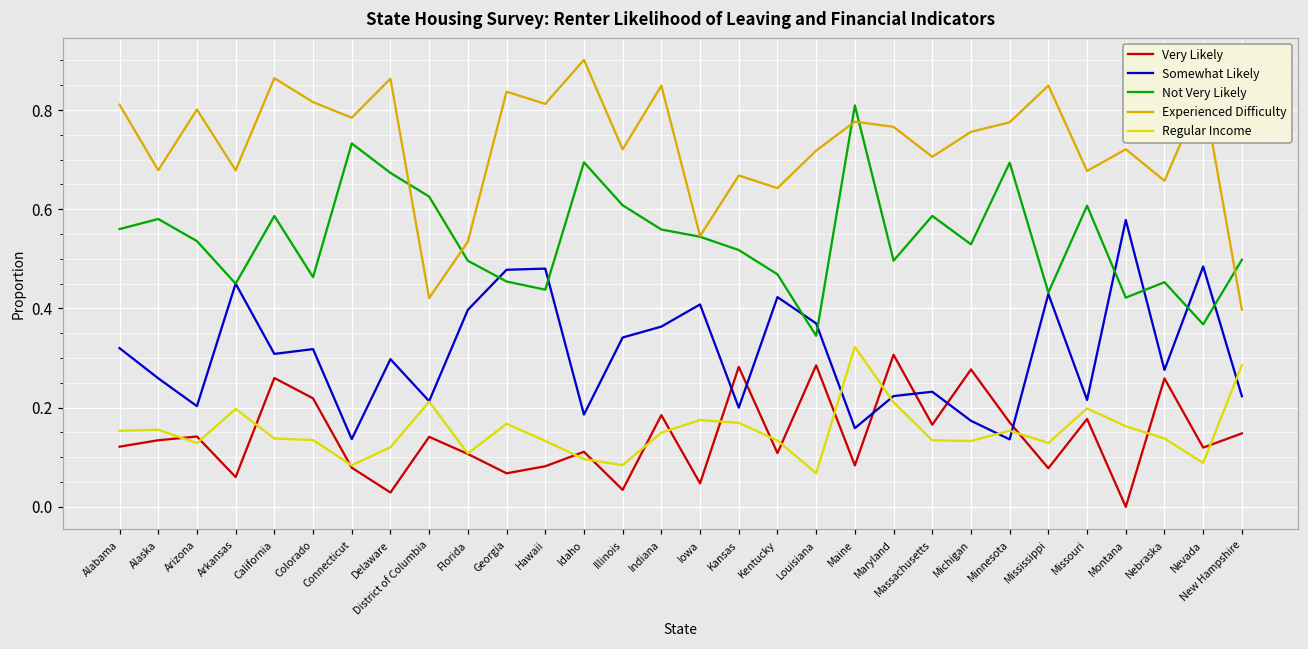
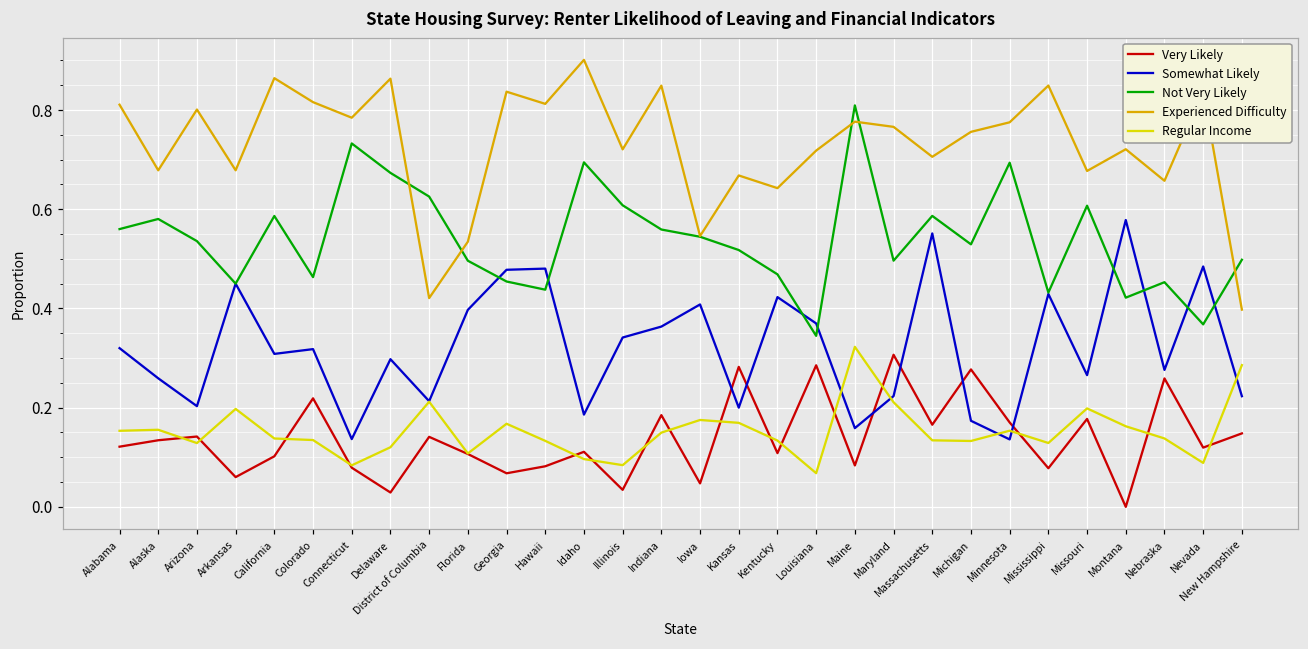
  {
    "Very Likely": {
      "Alabama": 0.12,
      "Alaska": 0.13,
      "Arizona": 0.14,
      "Arkansas": 0.06,
-     "California": 0.26,
+     "California": 0.10,
      "Colorado": 0.22,
      "Delaware": 0.03,
      "District of Columbia": 0.14,
      "Georgia": 0.07,
      "Hawaii": 0.08,
      "Idaho": 0.11,
      "Illinois": 0.03,
      "Indiana": 0.18,
      "Iowa": 0.05,
      "Kansas": 0.28,
      "Kentucky": 0.11,
      "Louisiana": 0.29,
      "Maine": 0.08,
      "Maryland": 0.31,
      "Massachusetts": 0.17,
      "Michigan": 0.28,
      "Minnesota": 0.17,
      "Mississippi": 0.08,
      "Missouri": 0.18,
      "Montana": 0.00,
      "Nebraska": 0.26,
      "Nevada": 0.12,
      "New Hampshire": 0.15
    },
    "Somewhat Likely": {
      "Alabama": 0.32,
      "Alaska": 0.26,
      "Arizona": 0.20,
      "California": 0.31,
      "Colorado": 0.32,
      "Connecticut": 0.14,
      "Delaware": 0.30,
      "Florida": 0.40,
      "Georgia": 0.48,
      "Hawaii": 0.48,
      "Idaho": 0.19,
      "Illinois": 0.34,
      "Indiana": 0.36,
      "Iowa": 0.41,
      "Kansas": 0.20,
      "Kentucky": 0.42,
      "Louisiana": 0.37,
      "Maine": 0.16,
      "Maryland": 0.22,
-     "Massachusetts": 0.23,
+     "Massachusetts": 0.55,
      "Michigan": 0.17,
      "Minnesota": 0.14,
-     "Missouri": 0.22,
+     "Missouri": 0.27,
      "Montana": 0.58,
      "Nebraska": 0.28,
      "Nevada": 0.48,
      "New Hampshire": 0.22
    },
    "Not Very Likely": {
      "Alabama": 0.56,
      "Alaska": 0.58,
      "Arizona": 0.54,
      "California": 0.59,
      "Colorado": 0.46,
      "Connecticut": 0.73,
      "Delaware": 0.67,
      "District of Columbia": 0.63,
      "Florida": 0.50,
      "Georgia": 0.45,
      "Hawaii": 0.44,
      "Idaho": 0.69,
      "Illinois": 0.61,
      "Indiana": 0.56,
      "Kansas": 0.52,
      "Kentucky": 0.47,
      "Louisiana": 0.34,
      "Maine": 0.81,
      "Maryland": 0.50,
      "Massachusetts": 0.59,
      "Michigan": 0.53,
      "Minnesota": 0.69,
      "Missouri": 0.61,
      "Montana": 0.42,
      "Nebraska": 0.45,
      "Nevada": 0.37,
      "New Hampshire": 0.50
    }
  }
